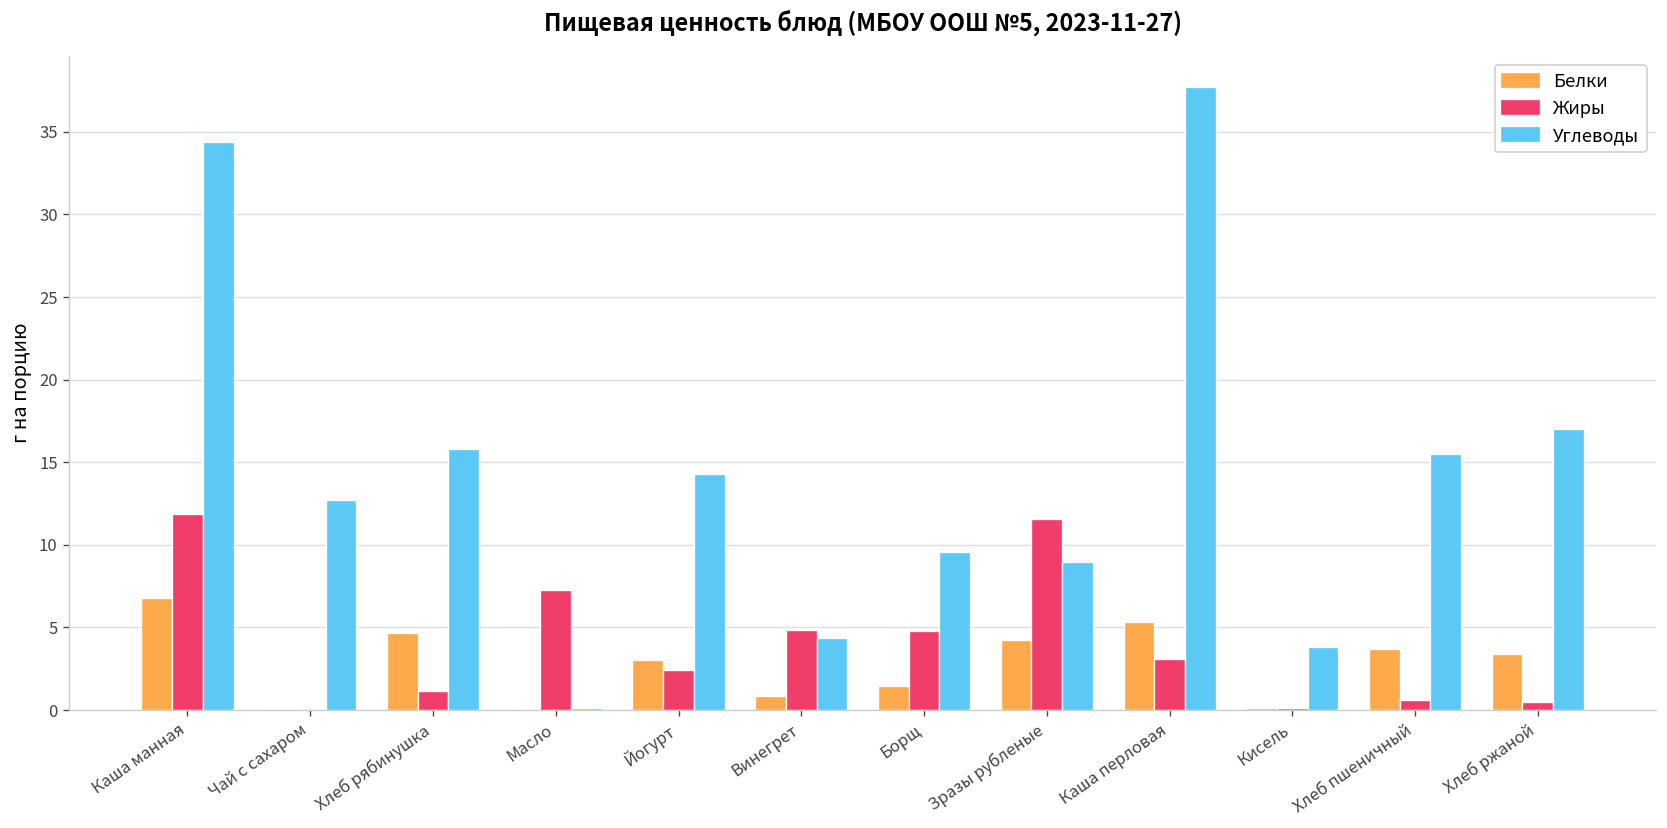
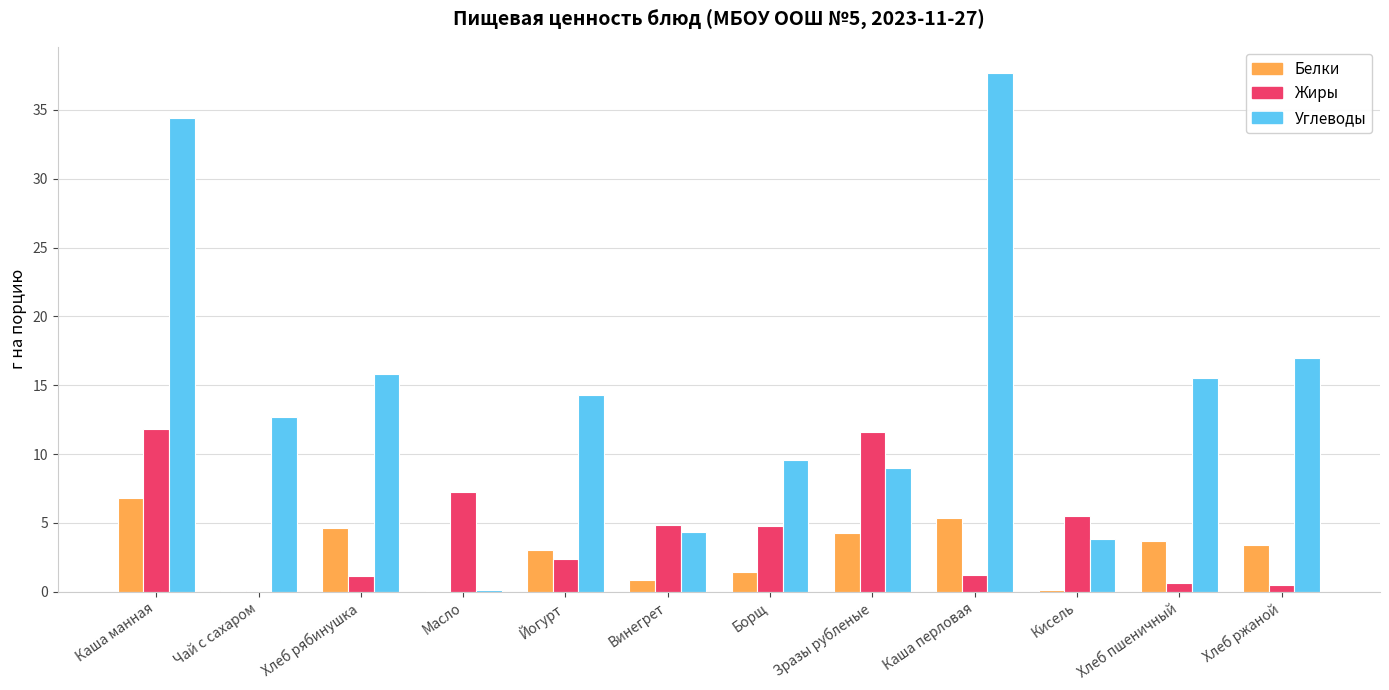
  {
    "Белки": {
      "Каша манная": 6.8,
      "Хлеб рябинушка": 4.6,
      "Йогурт": 3.0,
      "Винегрет": 0.8,
      "Борщ": 1.5,
      "Зразы рубленые": 4.3,
      "Каша перловая": 5.3,
      "Хлеб пшеничный": 3.7,
      "Хлеб ржаной": 3.4
    },
    "Жиры": {
      "Каша манная": 11.9,
      "Хлеб рябинушка": 1.2,
      "Масло": 7.3,
      "Йогурт": 2.4,
      "Винегрет": 4.9,
      "Борщ": 4.8,
      "Зразы рубленые": 11.6,
-     "Каша перловая": 3.1,
-     "Кисель": 0.1,
+     "Каша перловая": 1.2,
+     "Кисель": 5.5,
      "Хлеб пшеничный": 0.6,
      "Хлеб ржаной": 0.5
    },
    "Углеводы": {
      "Каша манная": 34.4,
      "Чай с сахаром": 12.7,
      "Хлеб рябинушка": 15.8,
      "Йогурт": 14.3,
      "Винегрет": 4.4,
      "Борщ": 9.6,
      "Зразы рубленые": 9.0,
      "Каша перловая": 37.7,
      "Кисель": 3.8,
      "Хлеб пшеничный": 15.5,
      "Хлеб ржаной": 17.0
    }
  }
